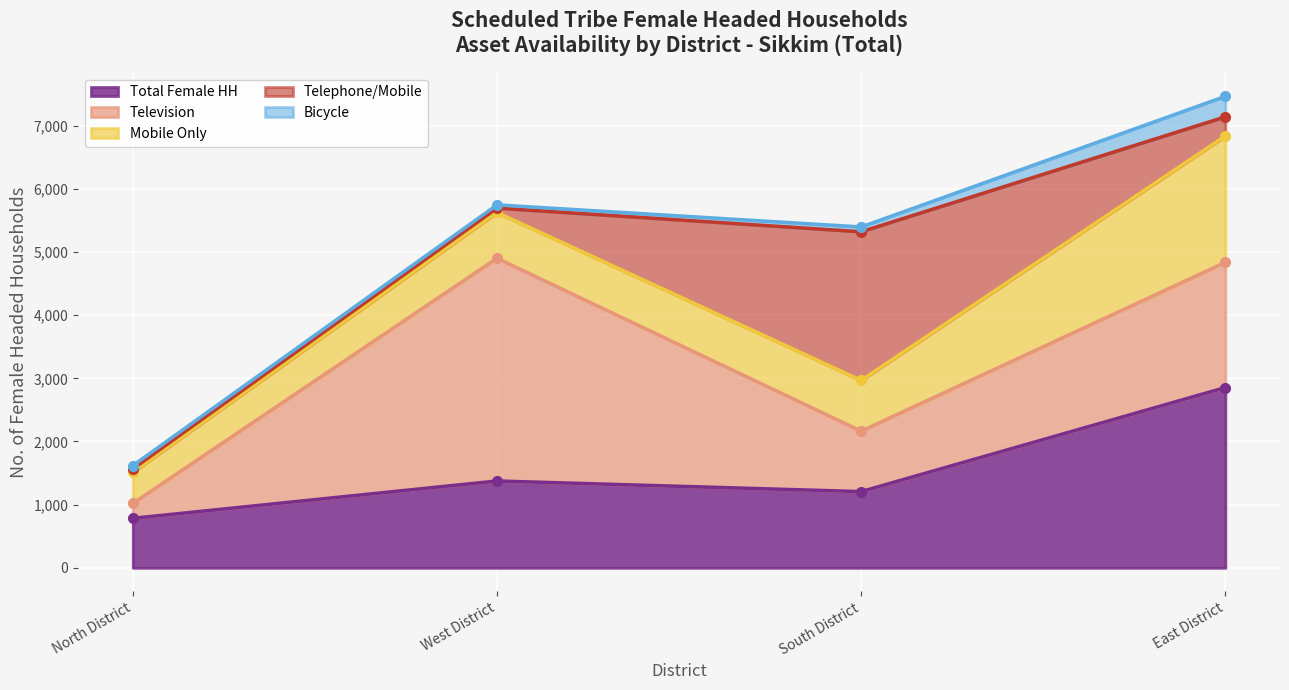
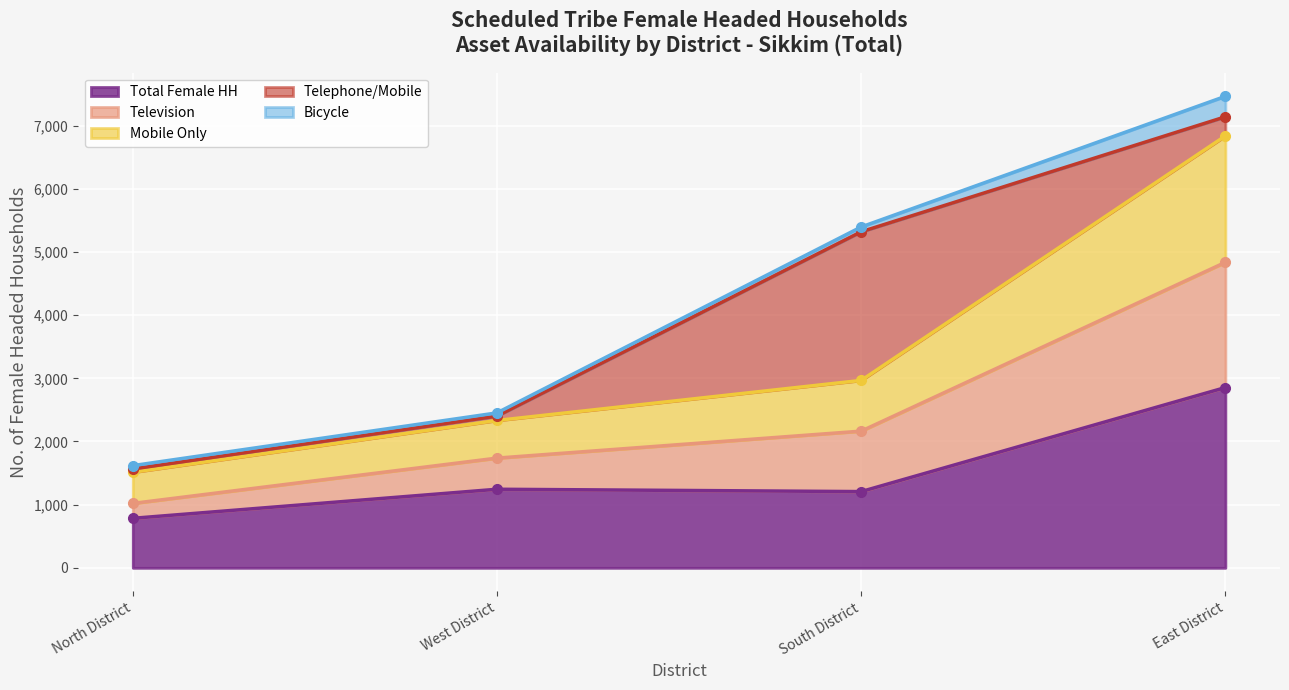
  {
    "Total Female HH": {
      "North District": "800",
-     "West District": "1,400",
+     "West District": "1,200",
      "South District": "1,200",
      "East District": "2,900"
    },
    "Television": {
      "North District": "200",
-     "West District": "3,500",
+     "West District": "500",
      "South District": "1,000",
      "East District": "2,000"
    },
    "Mobile Only": {
      "North District": "500",
-     "West District": "700",
+     "West District": "600",
      "South District": "800",
      "East District": "2,000"
    },
    "Telephone/Mobile": {
      "North District": "100",
      "West District": "100",
      "South District": "2,400",
      "East District": "300"
    },
    "Bicycle": {
      "North District": "100",
      "West District": "100",
      "South District": "100",
      "East District": "300"
    }
  }
